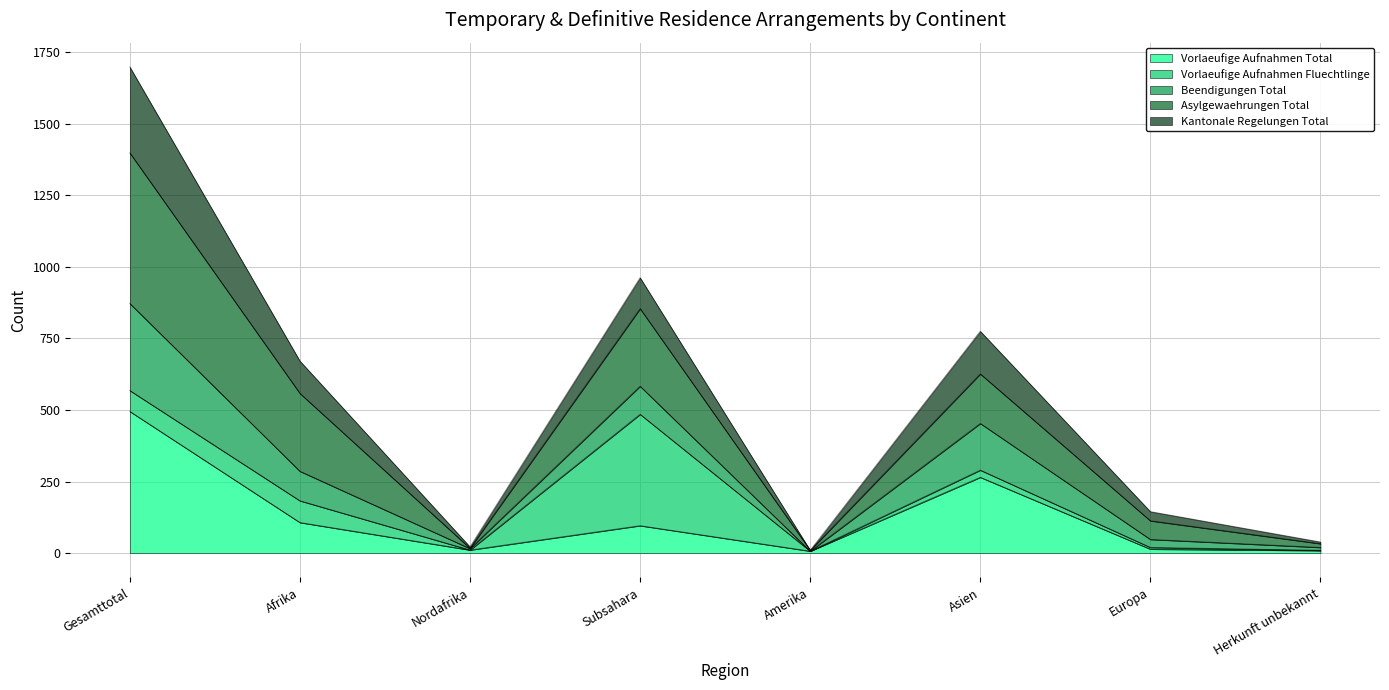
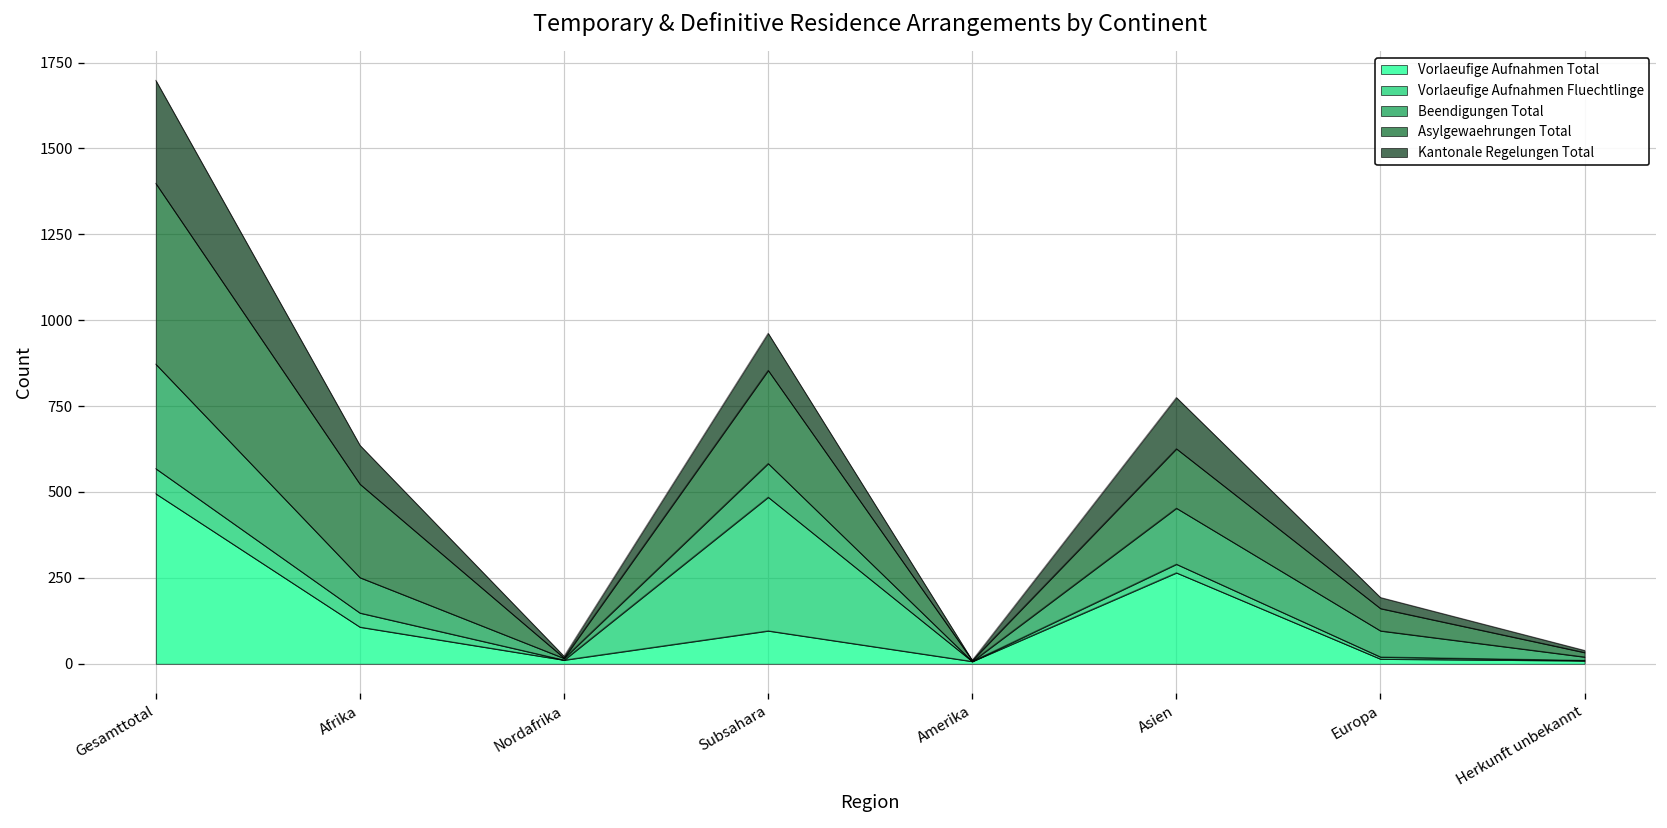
  {
    "Vorlaeufige Aufnahmen Total": {
      "Gesamttotal": 500,
      "Afrika": 110,
      "Subsahara": 100,
      "Asien": 270
    },
    "Vorlaeufige Aufnahmen Fluechtlinge": {
      "Gesamttotal": 70,
-     "Afrika": 80,
+     "Afrika": 40,
      "Subsahara": 390,
      "Asien": 30
    },
    "Beendigungen Total": {
      "Gesamttotal": 300,
      "Afrika": 100,
      "Subsahara": 100,
      "Asien": 160,
-     "Europa": 30,
+     "Europa": 80,
      "Herkunft unbekannt": 10
    }
  }
